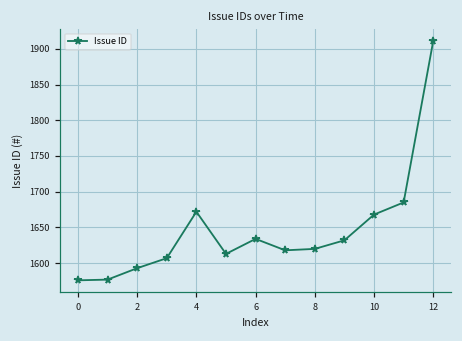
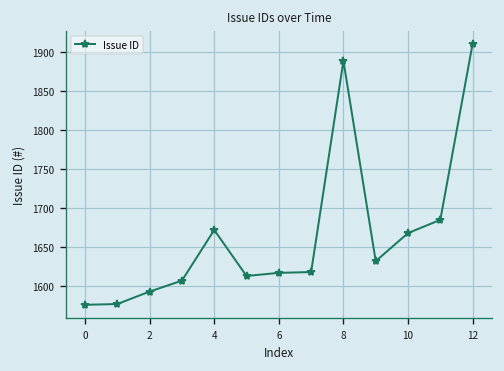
  {
    "0": 1580,
    "2": 1590,
    "4": 1670,
-   "6": 1630,
-   "8": 1620,
+   "6": 1620,
+   "8": 1890,
    "10": 1670,
    "12": 1910
  }
